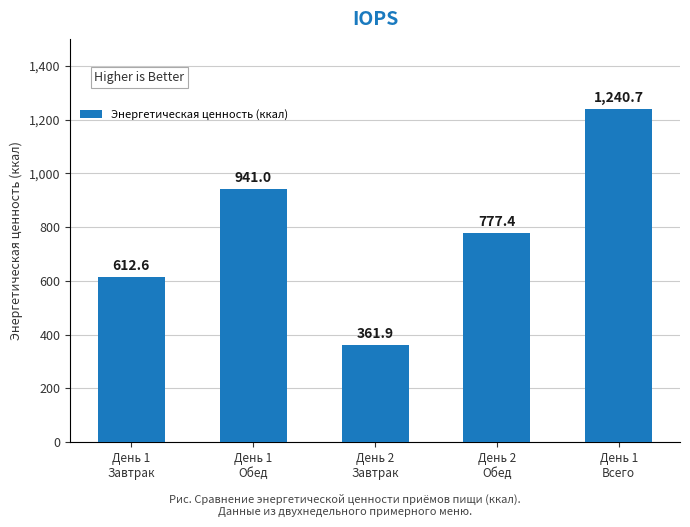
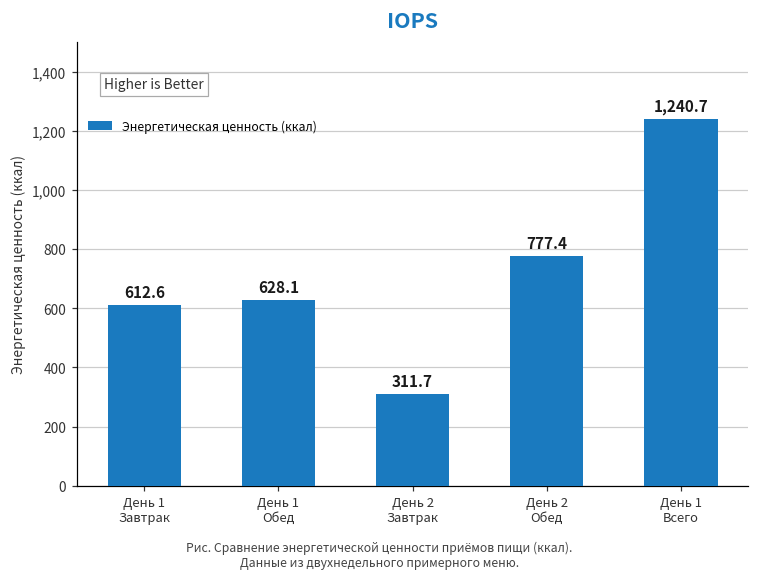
  {
    "День 1 Завтрак": "612.6",
-   "День 1 Обед": "941.0",
-   "День 2 Завтрак": "361.9",
+   "День 1 Обед": "628.1",
+   "День 2 Завтрак": "311.7",
    "День 2 Обед": "777.4",
    "День 1 Всего": "1,240.7"
  }
